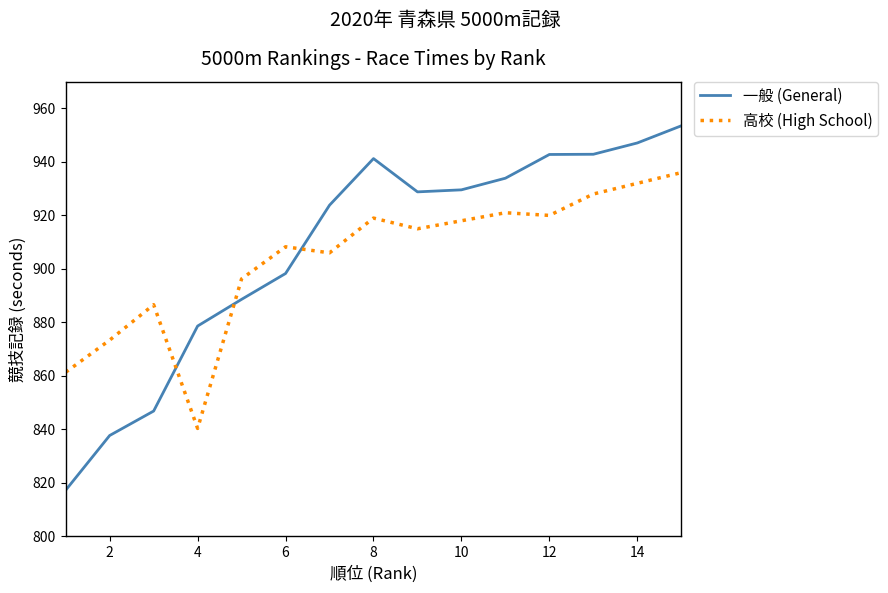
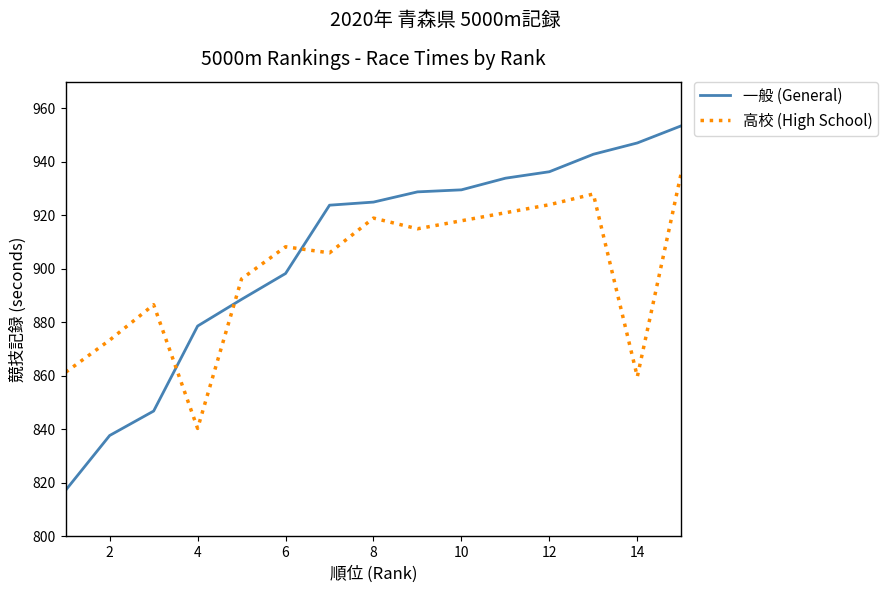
  {
    "一般 (General)": {
      "2": 838,
      "4": 879,
      "6": 898,
-     "8": 941,
+     "8": 925,
      "10": 930,
-     "12": 943,
+     "12": 936,
      "14": 947
    },
    "高校 (High School)": {
      "2": 873,
      "4": 840,
      "6": 908,
      "8": 919,
      "10": 918,
-     "12": 920,
-     "14": 932
+     "12": 924,
+     "14": 860
    }
  }
